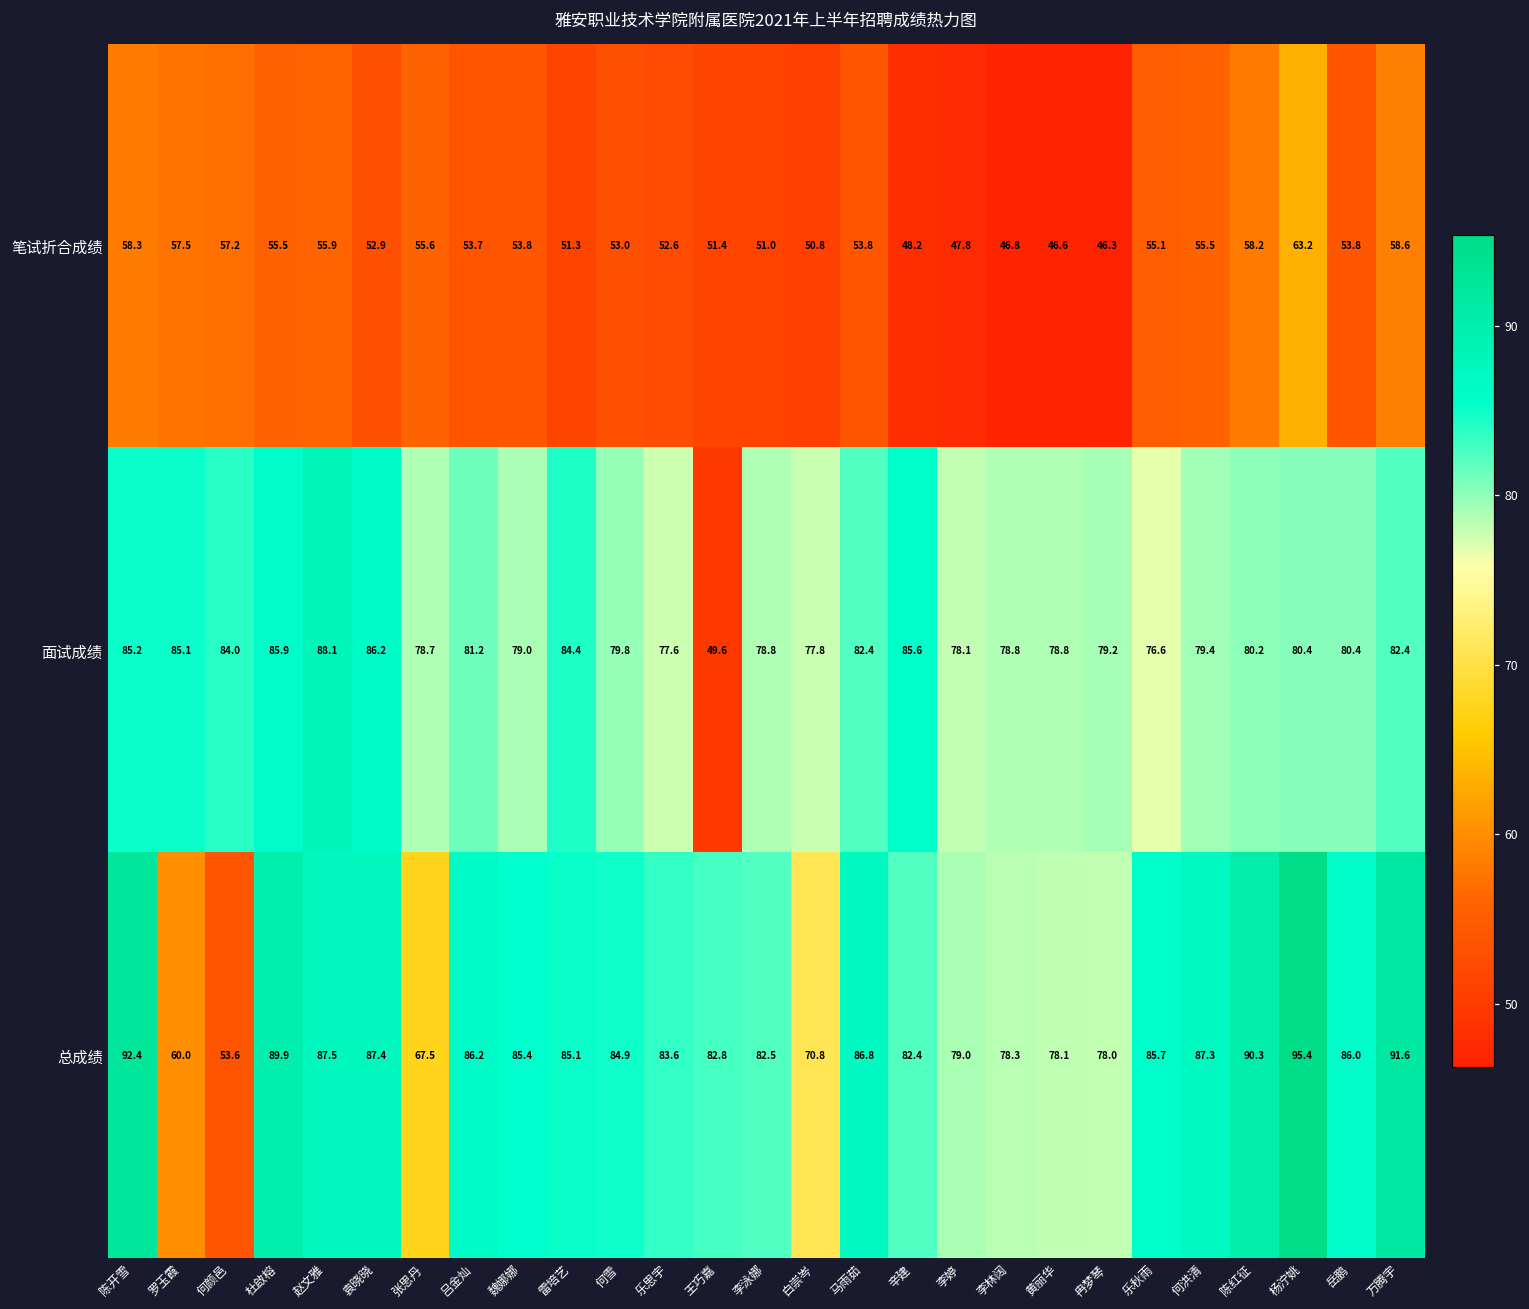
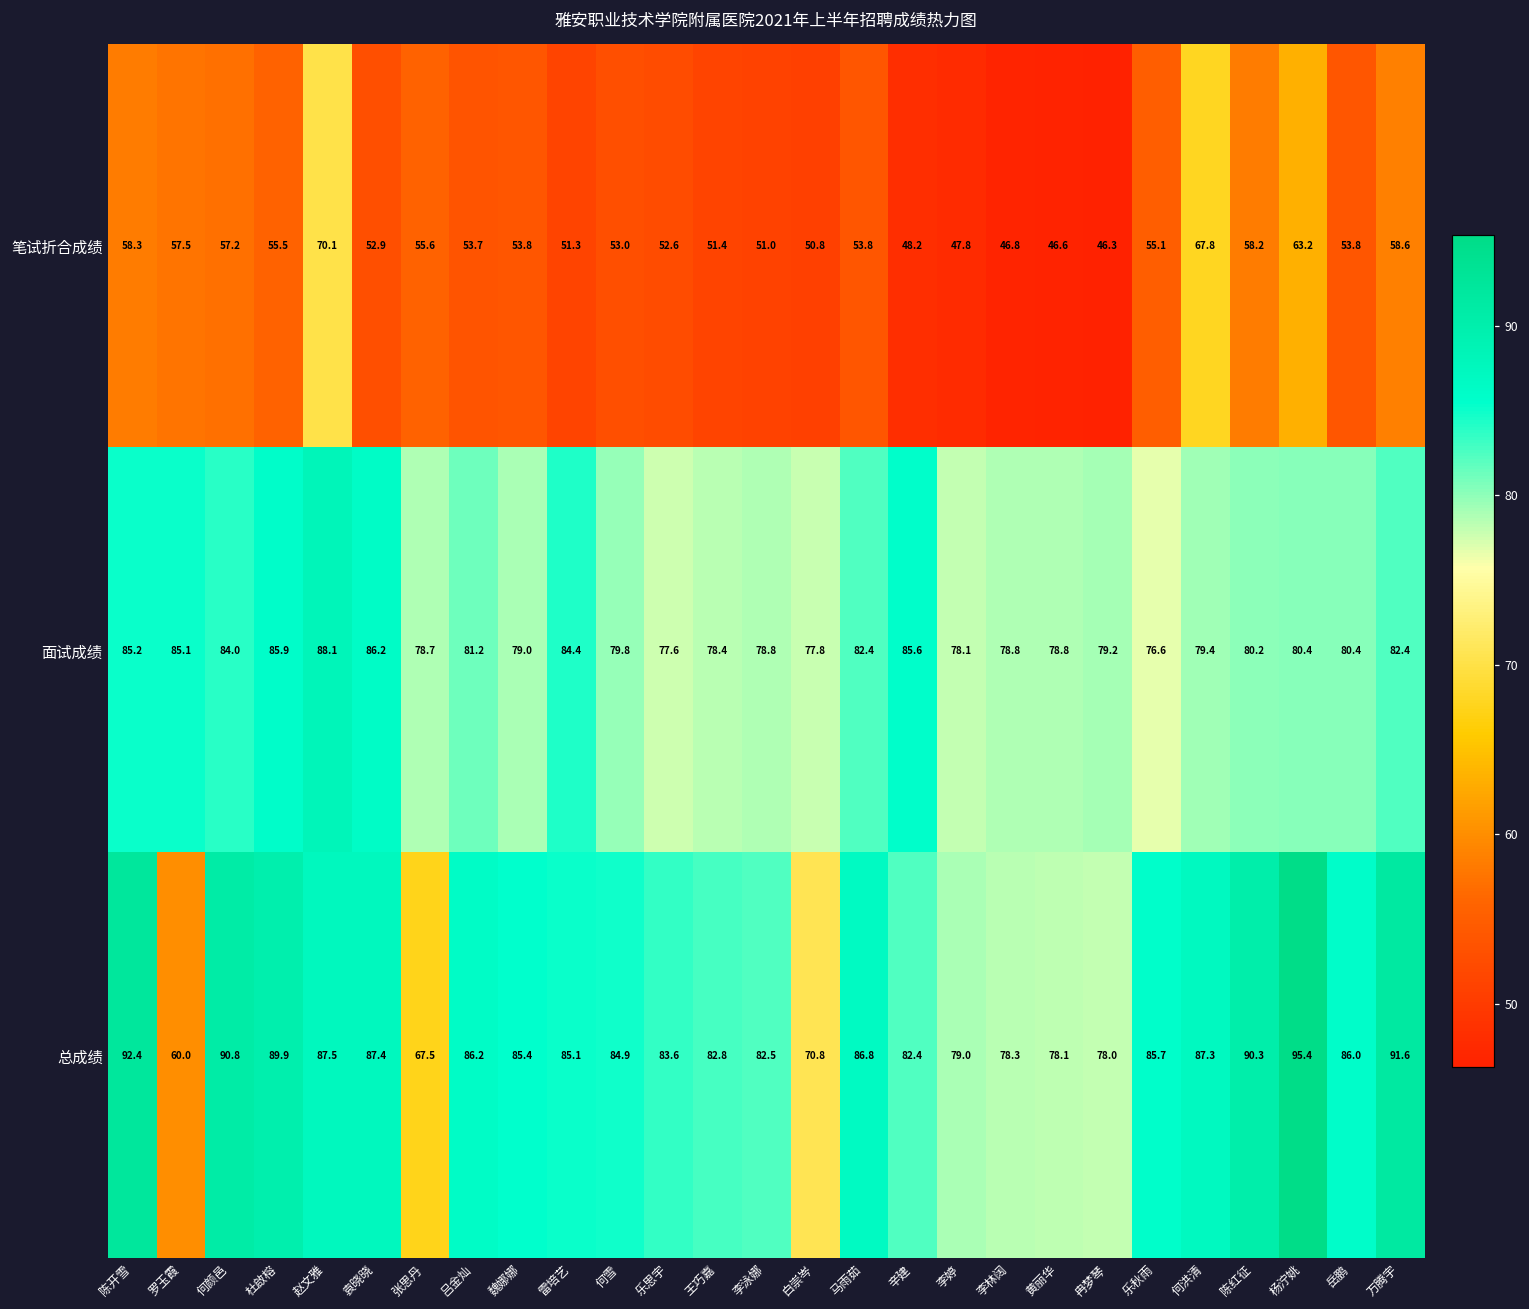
  {
    "笔试折合成绩": {
      "陈开雪": 58.3,
      "罗玉霞": 57.5,
      "何颜邑": 57.2,
      "杜啟榕": 55.5,
-     "赵文雅": 55.9,
+     "赵文雅": 70.1,
      "袁晓晓": 52.9,
      "张思丹": 55.6,
      "吕金灿": 53.7,
      "魏娜娜": 53.8,
      "雷培艺": 51.3,
      "何雪": 53.0,
      "乐思宇": 52.6,
      "王巧嘉": 51.4,
      "李泳娜": 51.0,
      "白崇岑": 50.8,
      "马雨茹": 53.8,
      "辛建": 48.2,
      "李婷": 47.8,
      "李林阔": 46.8,
      "黄丽华": 46.6,
      "冉梦琴": 46.3,
      "乐秋雨": 55.1,
-     "何洪清": 55.5,
+     "何洪清": 67.8,
      "陈红征": 58.2,
      "杨泞姚": 63.2,
      "岳鹏": 53.8,
      "万腾宇": 58.6
    },
    "面试成绩": {
      "陈开雪": 85.2,
      "罗玉霞": 85.1,
      "何颜邑": 84.0,
      "杜啟榕": 85.9,
      "赵文雅": 88.1,
      "袁晓晓": 86.2,
      "张思丹": 78.7,
      "吕金灿": 81.2,
      "魏娜娜": 79.0,
      "雷培艺": 84.4,
      "何雪": 79.8,
      "乐思宇": 77.6,
-     "王巧嘉": 49.6,
+     "王巧嘉": 78.4,
      "李泳娜": 78.8,
      "白崇岑": 77.8,
      "马雨茹": 82.4,
      "辛建": 85.6,
      "李婷": 78.1,
      "李林阔": 78.8,
      "黄丽华": 78.8,
      "冉梦琴": 79.2,
      "乐秋雨": 76.6,
      "何洪清": 79.4,
      "陈红征": 80.2,
      "杨泞姚": 80.4,
      "岳鹏": 80.4,
      "万腾宇": 82.4
    },
    "总成绩": {
      "陈开雪": 92.4,
      "罗玉霞": 60.0,
-     "何颜邑": 53.6,
+     "何颜邑": 90.8,
      "杜啟榕": 89.9,
      "赵文雅": 87.5,
      "袁晓晓": 87.4,
      "张思丹": 67.5,
      "吕金灿": 86.2,
      "魏娜娜": 85.4,
      "雷培艺": 85.1,
      "何雪": 84.9,
      "乐思宇": 83.6,
      "王巧嘉": 82.8,
      "李泳娜": 82.5,
      "白崇岑": 70.8,
      "马雨茹": 86.8,
      "辛建": 82.4,
      "李婷": 79.0,
      "李林阔": 78.3,
      "黄丽华": 78.1,
      "冉梦琴": 78.0,
      "乐秋雨": 85.7,
      "何洪清": 87.3,
      "陈红征": 90.3,
      "杨泞姚": 95.4,
      "岳鹏": 86.0,
      "万腾宇": 91.6
    }
  }
